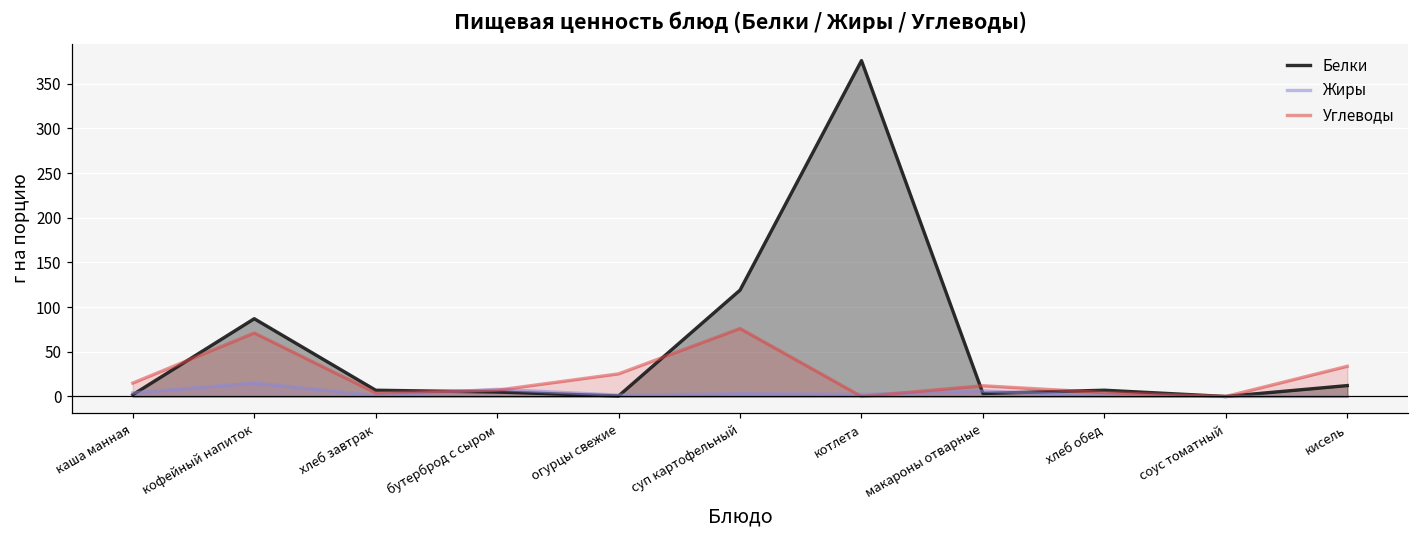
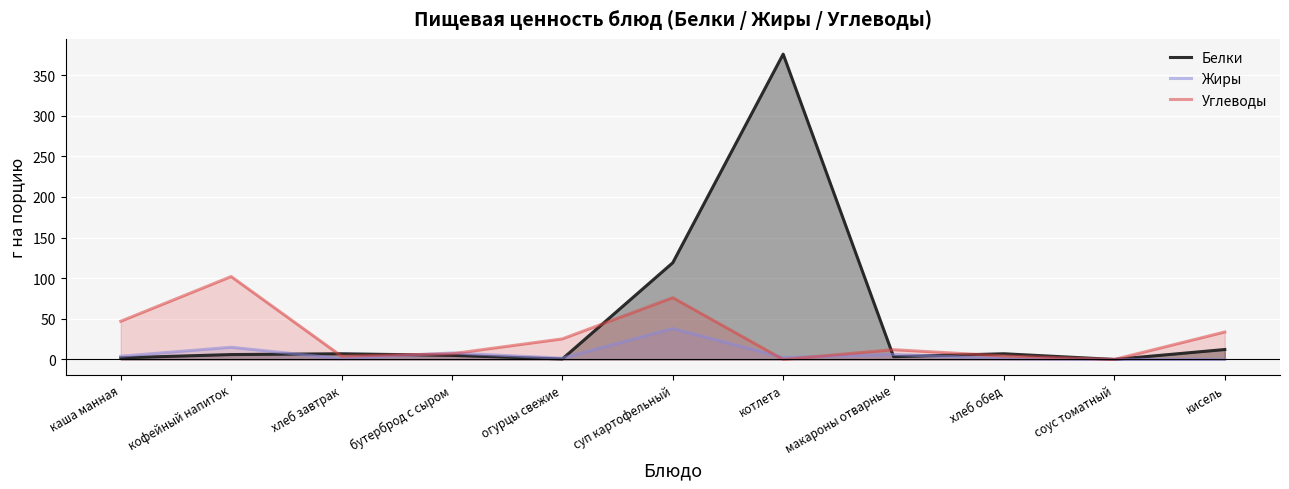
  {
    "Белки": {
-     "кофейный напиток": 90,
+     "кофейный напиток": 10,
      "суп картофельный": 120,
      "котлета": 380,
      "кисель": 10
    },
    "Жиры": {
      "кофейный напиток": 20,
-     "суп картофельный": 0,
+     "суп картофельный": 40,
      "хлеб обед": 0,
      "кисель": 0
    },
    "Углеводы": {
-     "каша манная": 20,
-     "кофейный напиток": 70,
+     "каша манная": 50,
+     "кофейный напиток": 100,
      "огурцы свежие": 30,
      "суп картофельный": 80,
      "макароны отварные": 10,
      "кисель": 30
    }
  }
